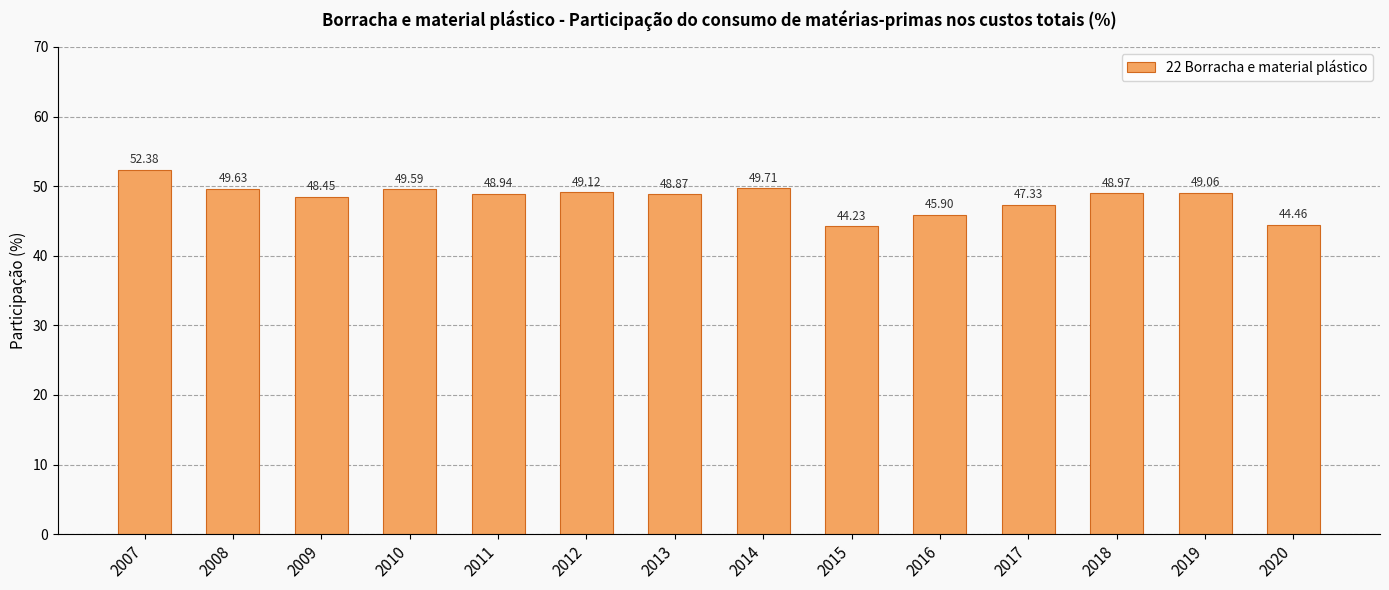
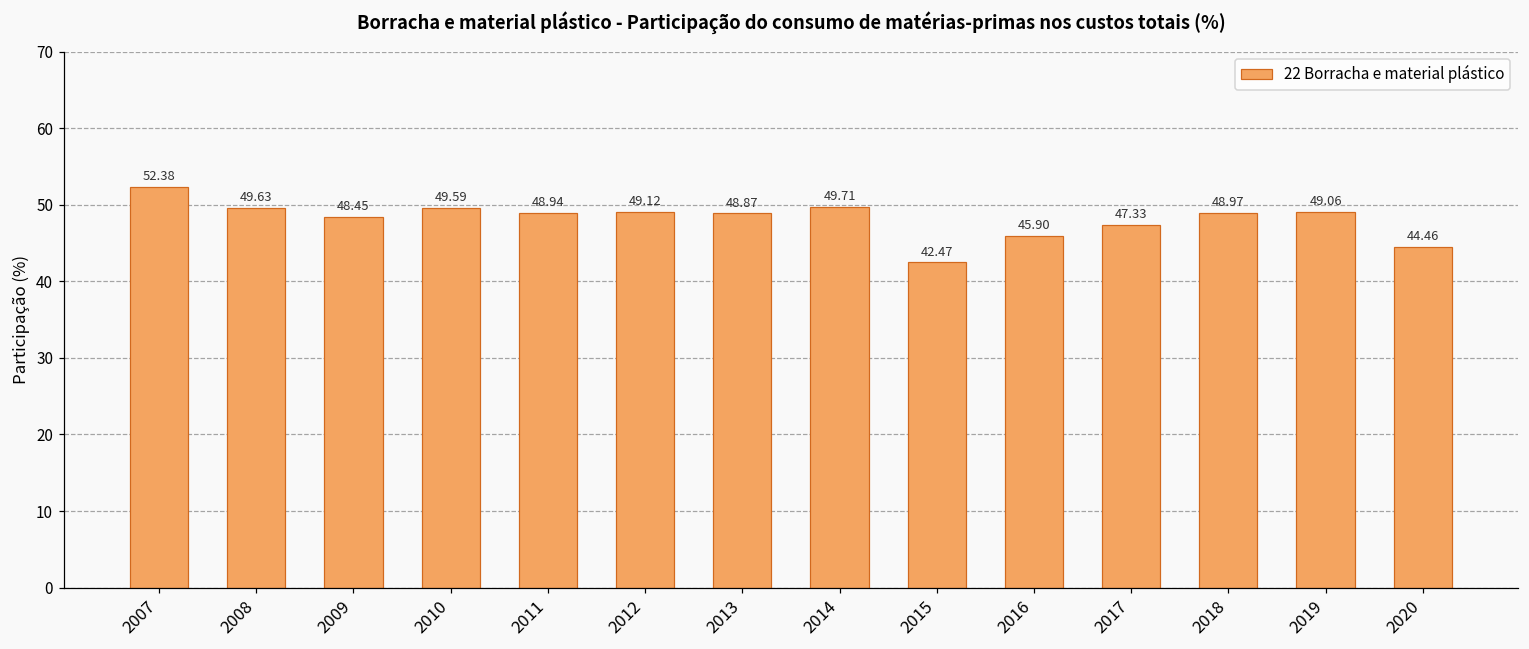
  {
    "2007": 52.38,
    "2008": 49.63,
    "2009": 48.45,
    "2010": 49.59,
    "2011": 48.94,
    "2012": 49.12,
    "2013": 48.87,
    "2014": 49.71,
-   "2015": 44.23,
+   "2015": 42.47,
    "2016": 45.90,
    "2017": 47.33,
    "2018": 48.97,
    "2019": 49.06,
    "2020": 44.46
  }
